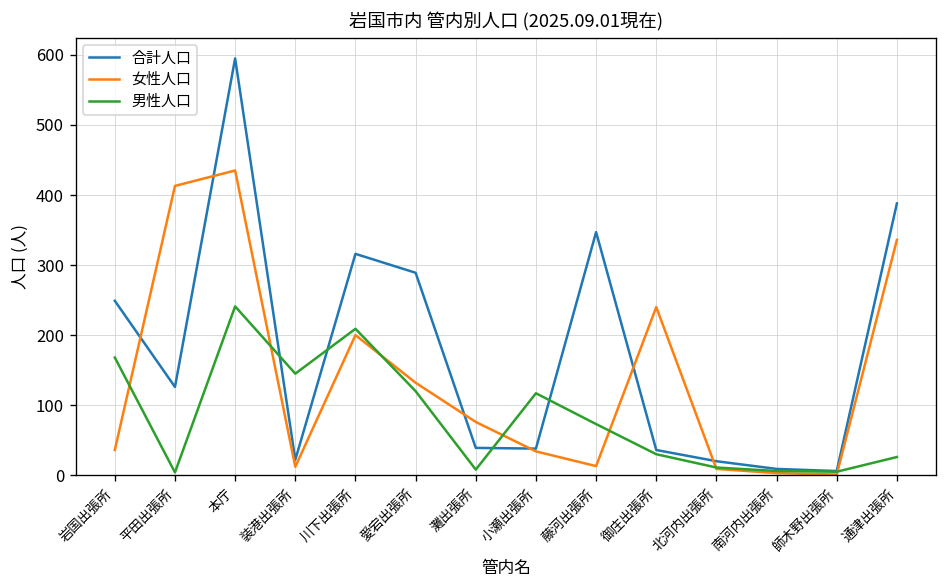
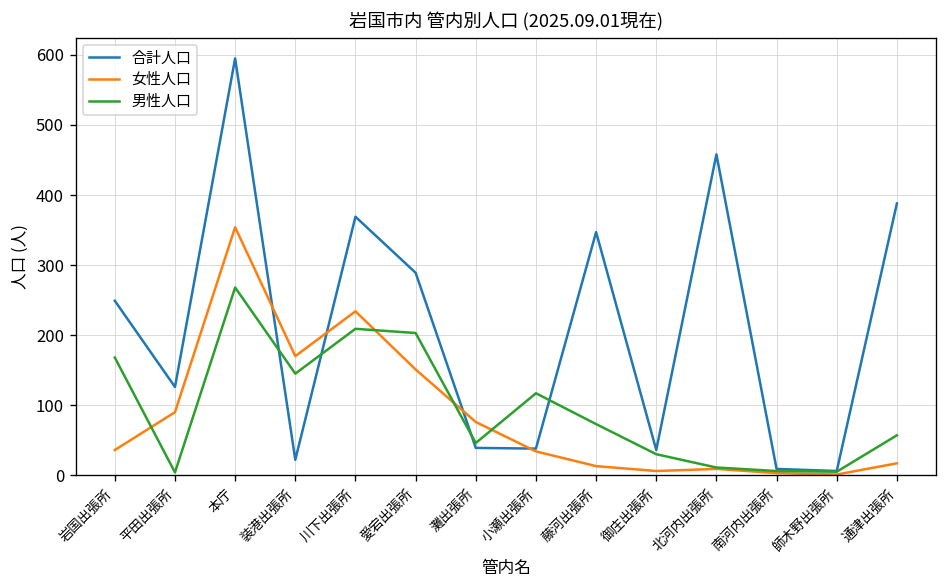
  {
    "合計人口": {
      "岩国出張所": 250,
      "平田出張所": 130,
      "本庁": 600,
      "装港出張所": 20,
-     "川下出張所": 320,
+     "川下出張所": 370,
      "愛宕出張所": 290,
      "灘出張所": 40,
      "藤河出張所": 350,
      "御庄出張所": 40,
-     "北河内出張所": 20,
+     "北河内出張所": 460,
      "通津出張所": 390
    },
    "女性人口": {
      "岩国出張所": 40,
-     "平田出張所": 410,
-     "本庁": 440,
-     "装港出張所": 10,
-     "川下出張所": 200,
-     "愛宕出張所": 130,
+     "平田出張所": 90,
+     "本庁": 350,
+     "装港出張所": 170,
+     "川下出張所": 230,
+     "愛宕出張所": 150,
      "灘出張所": 80,
      "藤河出張所": 10,
-     "御庄出張所": 240,
-     "通津出張所": 340
+     "御庄出張所": 10,
+     "通津出張所": 20
    },
    "男性人口": {
      "岩国出張所": 170,
      "平田出張所": 0,
-     "本庁": 240,
+     "本庁": 270,
      "装港出張所": 150,
      "川下出張所": 210,
-     "愛宕出張所": 120,
-     "灘出張所": 10,
+     "愛宕出張所": 200,
+     "灘出張所": 50,
      "小瀬出張所": 120,
      "藤河出張所": 70,
      "御庄出張所": 30,
-     "通津出張所": 30
+     "通津出張所": 60
    }
  }
